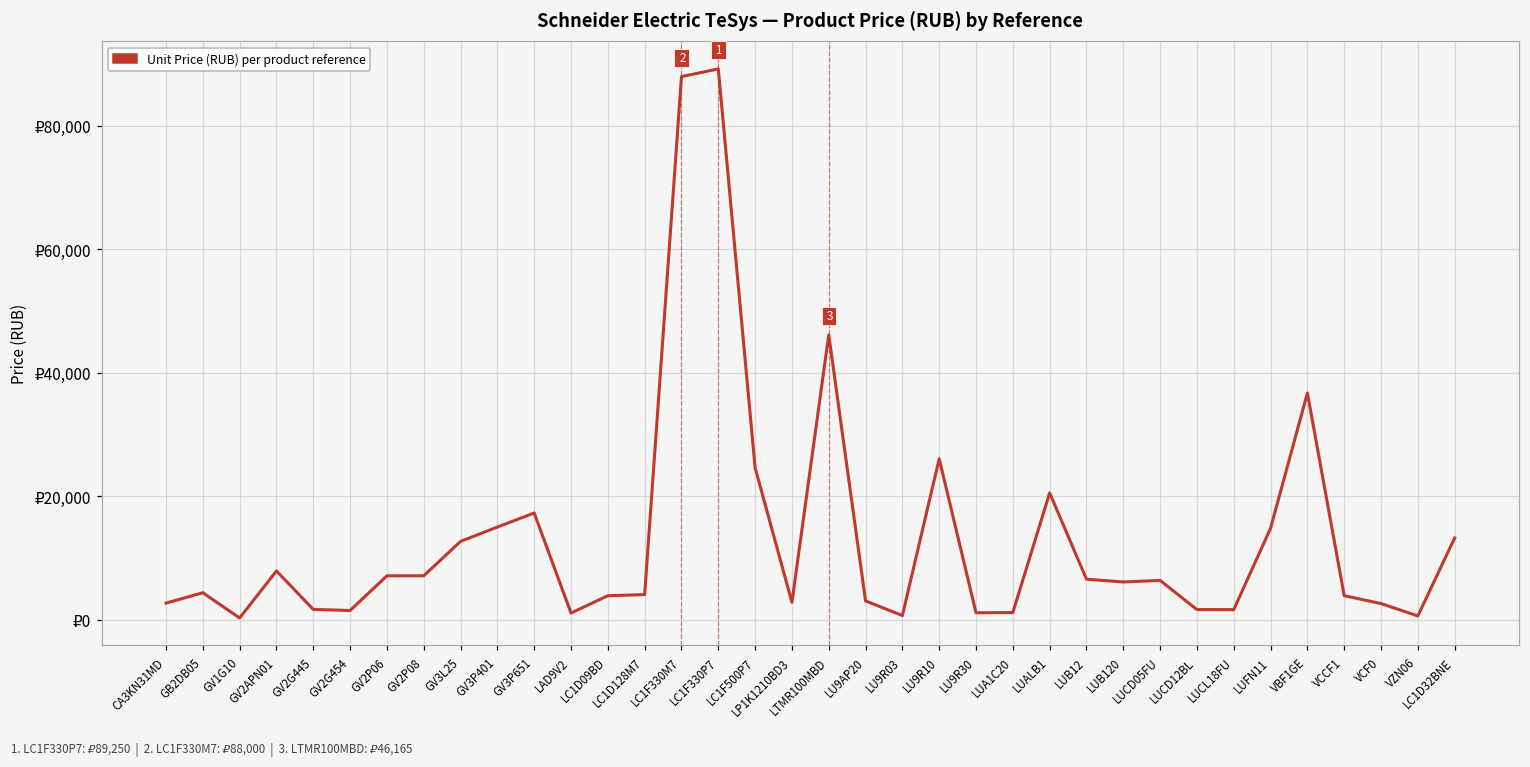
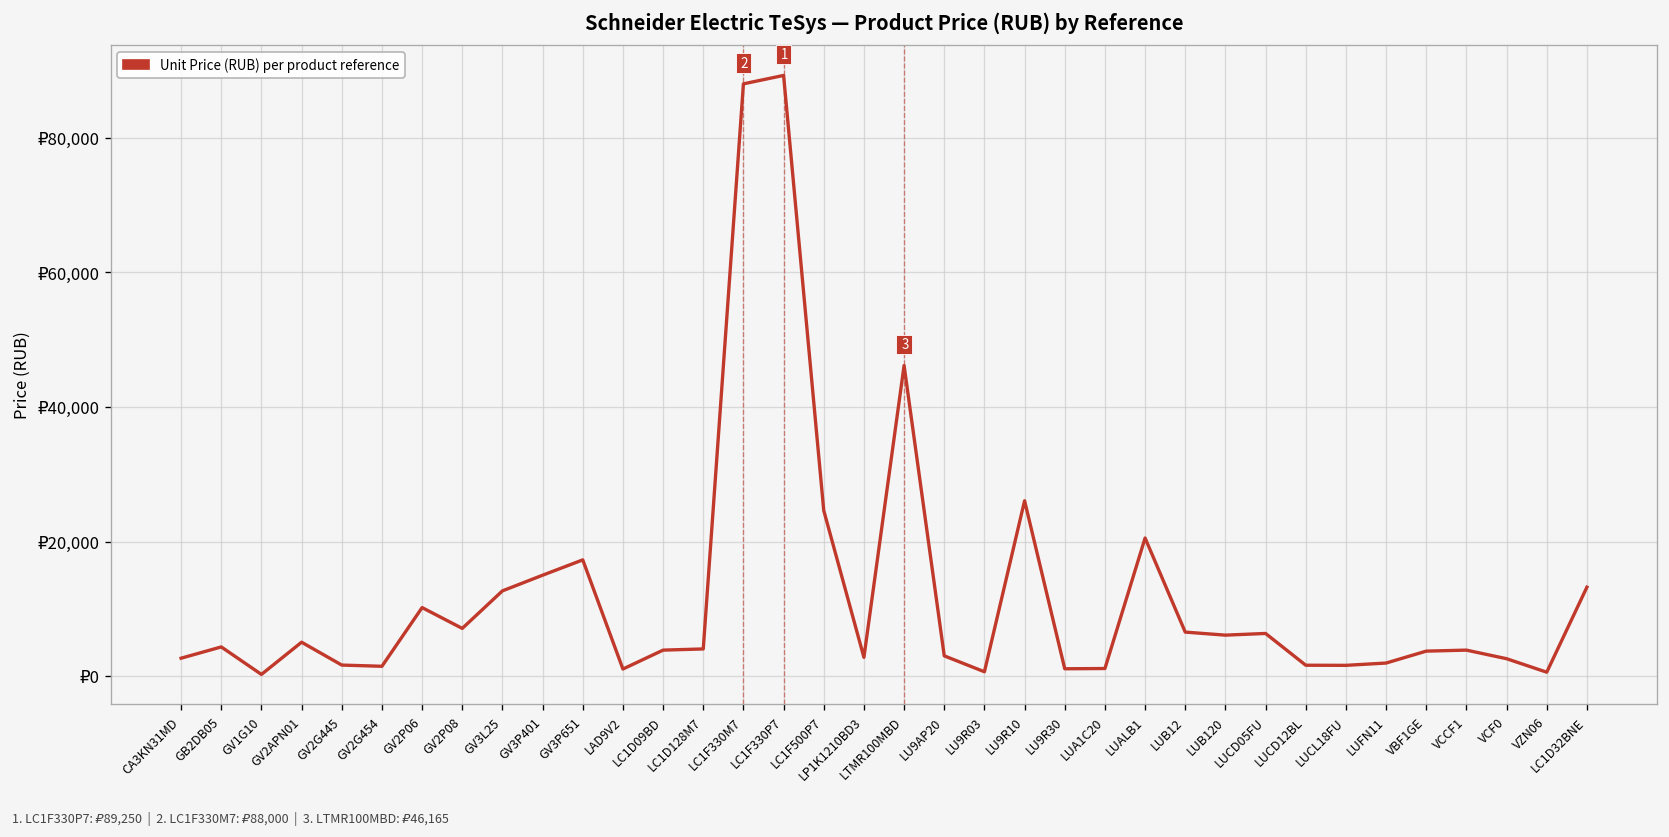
  {
    "CA3KN31MD": "₽3,000",
    "GB2DB05": "₽4,000",
    "GV1G10": "₽0",
-   "GV2APN01": "₽8,000",
+   "GV2APN01": "₽5,000",
    "GV2G445": "₽2,000",
    "GV2G454": "₽2,000",
-   "GV2P06": "₽7,000",
+   "GV2P06": "₽10,000",
    "GV2P08": "₽7,000",
    "GV3L25": "₽13,000",
    "GV3P401": "₽15,000",
    "GV3P651": "₽17,000",
    "LAD9V2": "₽1,000",
    "LC1D09BD": "₽4,000",
    "LC1D128M7": "₽4,000",
    "LC1F500P7": "₽25,000",
    "LP1K1210BD3": "₽3,000",
    "LU9AP20": "₽3,000",
    "LU9R03": "₽1,000",
    "LU9R10": "₽26,000",
    "LU9R30": "₽1,000",
    "LUA1C20": "₽1,000",
    "LUALB1": "₽21,000",
    "LUB12": "₽7,000",
    "LUB120": "₽6,000",
    "LUCD05FU": "₽6,000",
    "LUCD12BL": "₽2,000",
    "LUCL18FU": "₽2,000",
-   "LUFN11": "₽15,000",
-   "VBF1GE": "₽37,000",
+   "LUFN11": "₽2,000",
+   "VBF1GE": "₽4,000",
    "VCCF1": "₽4,000",
    "VCF0": "₽3,000",
    "VZN06": "₽1,000",
    "LC1D32BNE": "₽13,000"
  }
